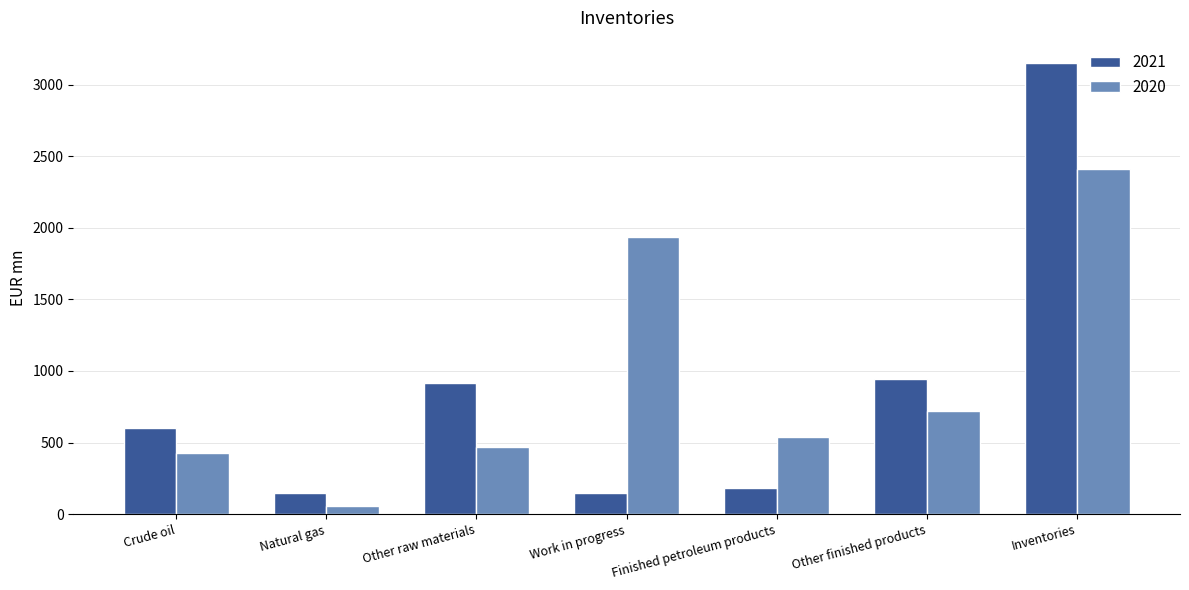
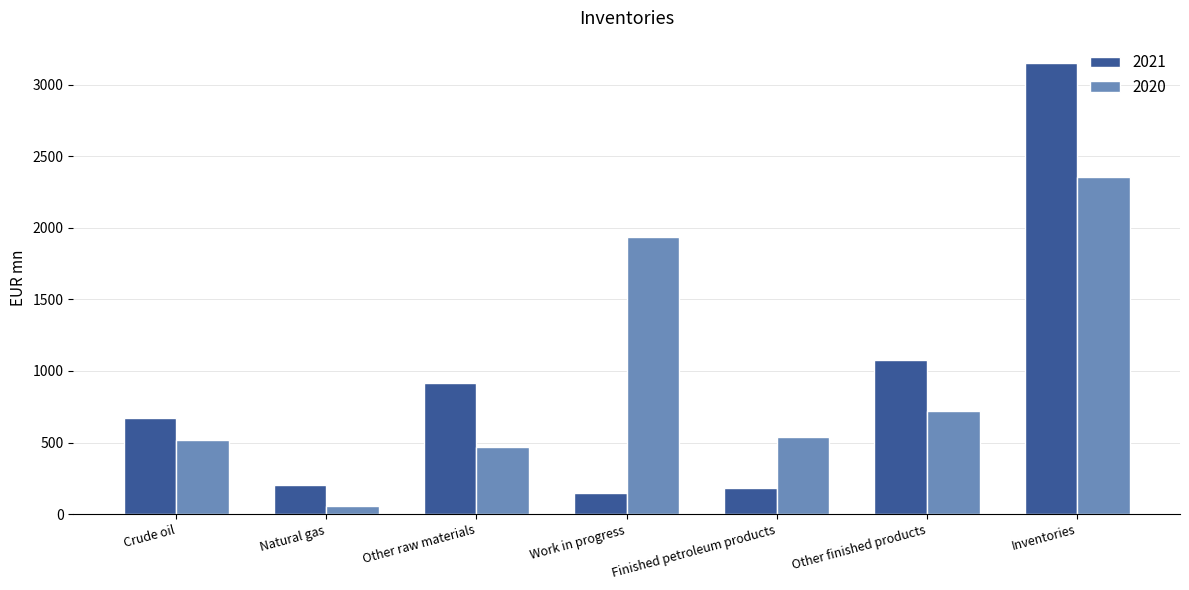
  {
    "2021": {
-     "Crude oil": 600,
-     "Natural gas": 140,
+     "Crude oil": 670,
+     "Natural gas": 200,
      "Other raw materials": 920,
      "Work in progress": 150,
      "Finished petroleum products": 180,
-     "Other finished products": 950,
+     "Other finished products": 1070,
      "Inventories": 3150
    },
    "2020": {
-     "Crude oil": 430,
+     "Crude oil": 520,
      "Natural gas": 50,
      "Other raw materials": 470,
      "Work in progress": 1940,
      "Finished petroleum products": 540,
      "Other finished products": 720,
-     "Inventories": 2410
+     "Inventories": 2350
    }
  }
